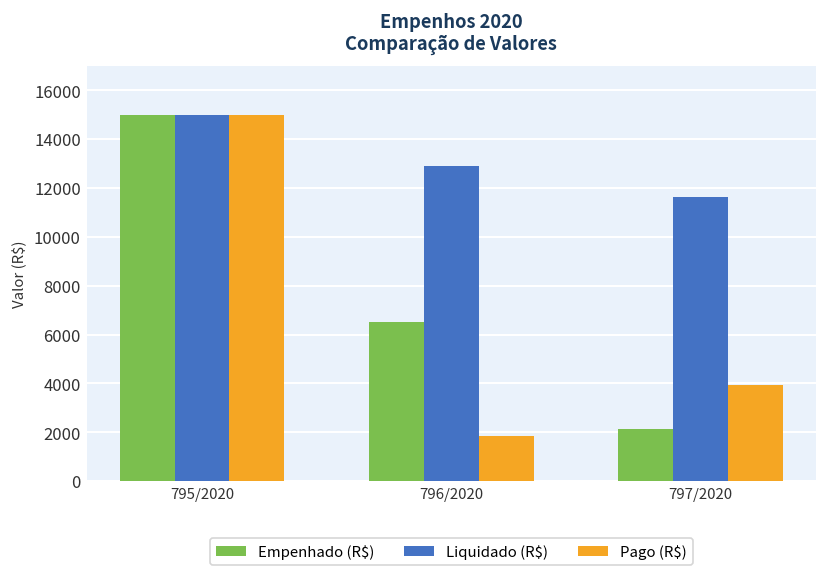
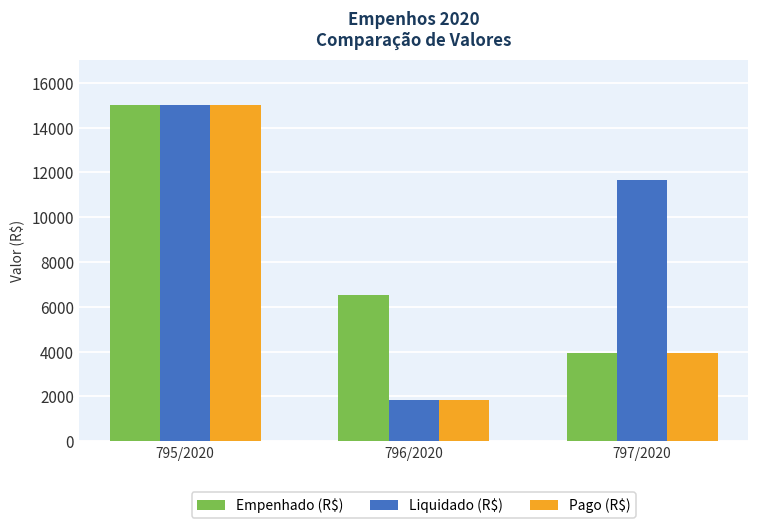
  {
    "Empenhado (R$)": {
      "795/2020": 15000,
      "796/2020": 6500,
-     "797/2020": 2100
+     "797/2020": 3900
    },
    "Liquidado (R$)": {
      "795/2020": 15000,
-     "796/2020": 12900,
+     "796/2020": 1900,
      "797/2020": 11600
    },
    "Pago (R$)": {
      "795/2020": 15000,
      "796/2020": 1900,
      "797/2020": 3900
    }
  }
